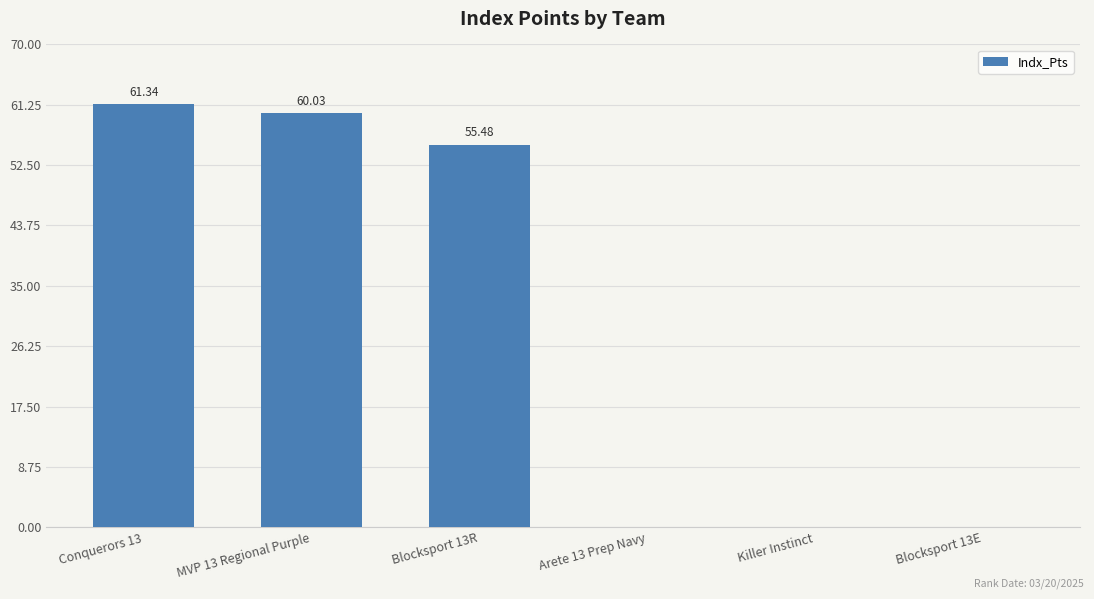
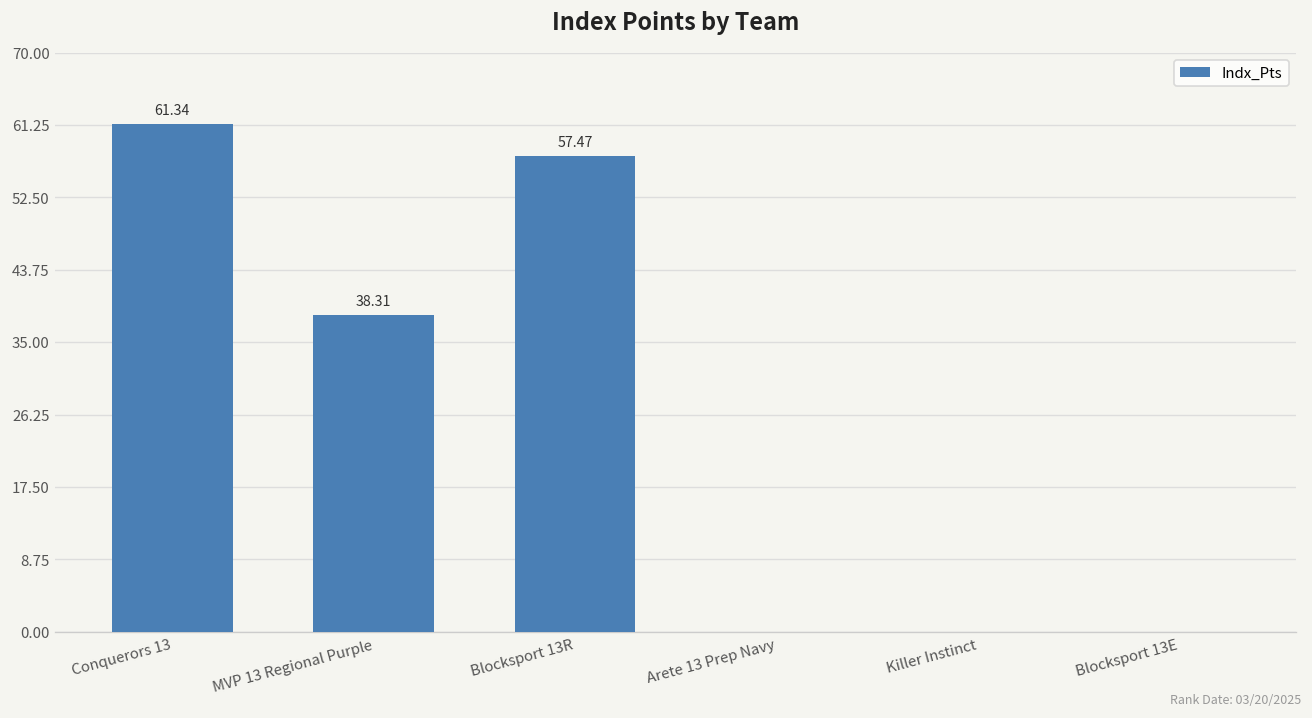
  {
    "Conquerors 13": 61.34,
-   "MVP 13 Regional Purple": 60.03,
-   "Blocksport 13R": 55.48
+   "MVP 13 Regional Purple": 38.31,
+   "Blocksport 13R": 57.47
  }
